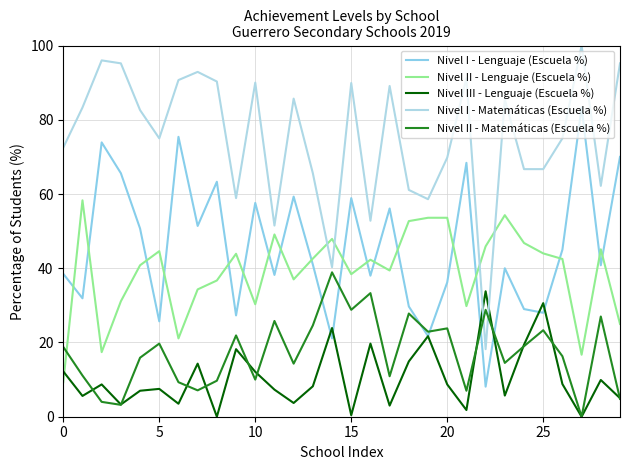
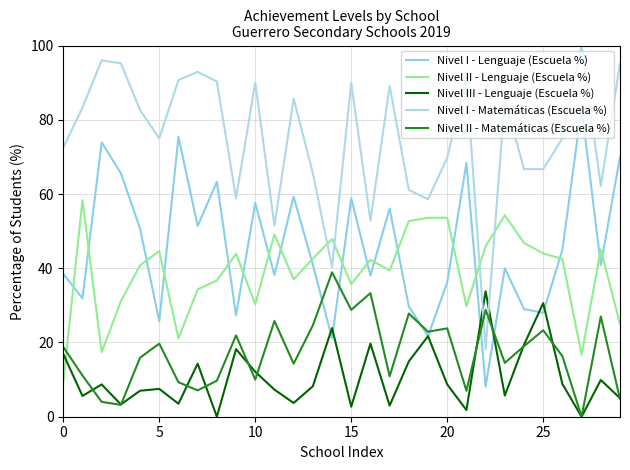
  {
    "Nivel II - Lenguaje (Escuela %)": {
      "0": 9,
      "5": 45,
      "10": 30,
-     "15": 38,
+     "15": 36,
      "20": 54,
      "25": 44
    },
    "Nivel III - Lenguaje (Escuela %)": {
-     "0": 12,
+     "0": 17,
      "5": 8,
      "10": 12,
-     "15": 0,
+     "15": 3,
      "20": 9,
      "25": 31
    },
    "Nivel II - Matemáticas (Escuela %)": {
      "0": 19,
      "5": 20,
      "10": 10,
      "15": 29,
      "20": 24,
      "25": 23
    }
  }
